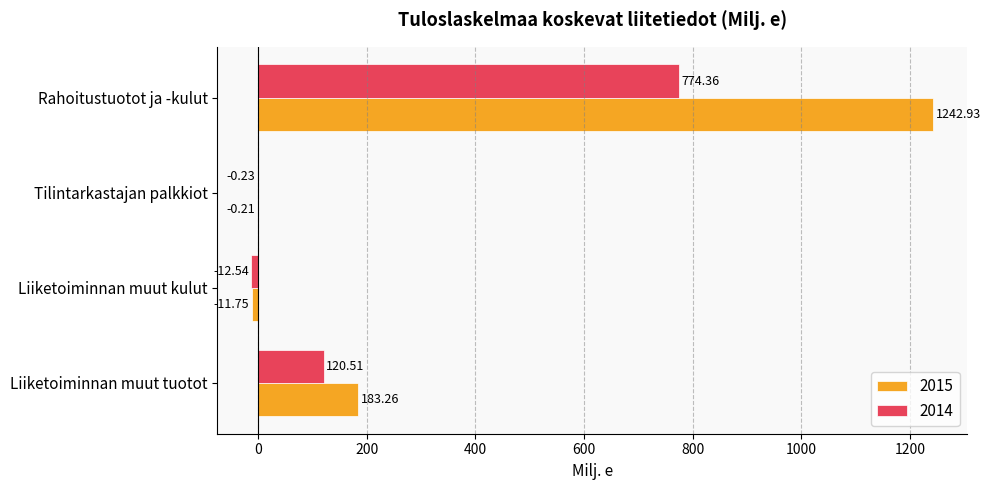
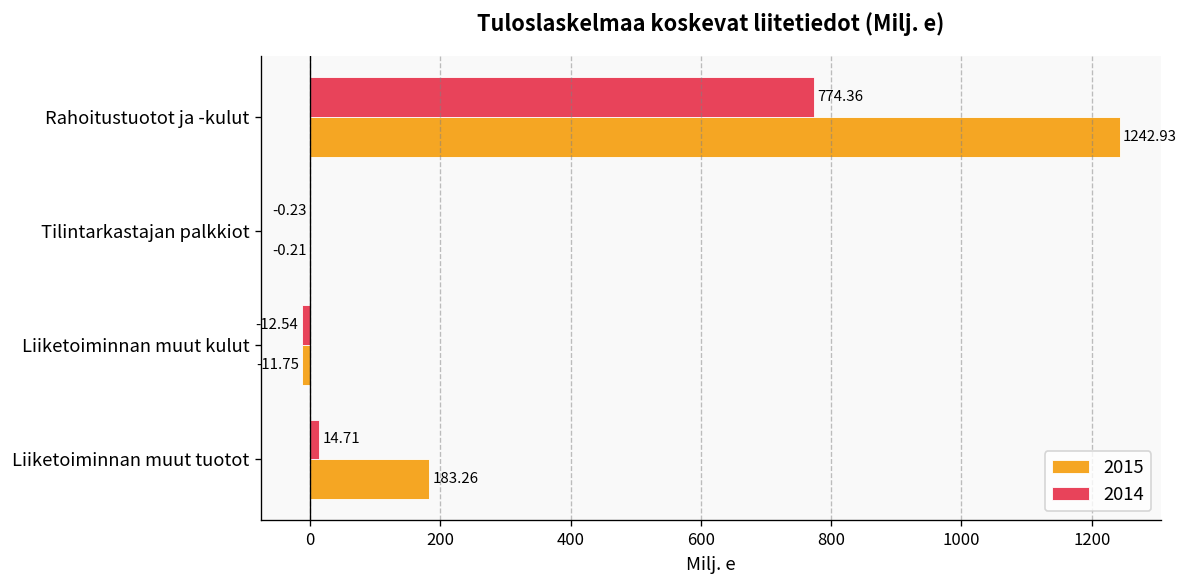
  {
    "2015": {
      "Rahoitustuotot ja -kulut": 1242.93,
      "Tilintarkastajan palkkiot": -0.21,
      "Liiketoiminnan muut kulut": -11.75,
      "Liiketoiminnan muut tuotot": 183.26
    },
    "2014": {
      "Rahoitustuotot ja -kulut": 774.36,
      "Tilintarkastajan palkkiot": -0.23,
      "Liiketoiminnan muut kulut": -12.54,
-     "Liiketoiminnan muut tuotot": 120.51
+     "Liiketoiminnan muut tuotot": 14.71
    }
  }
